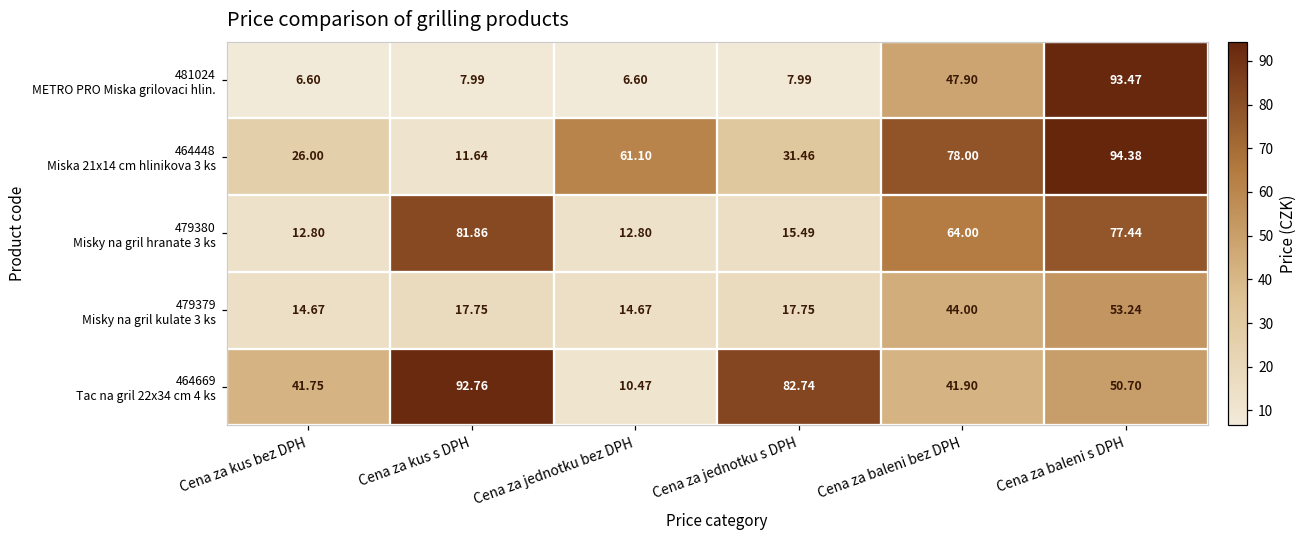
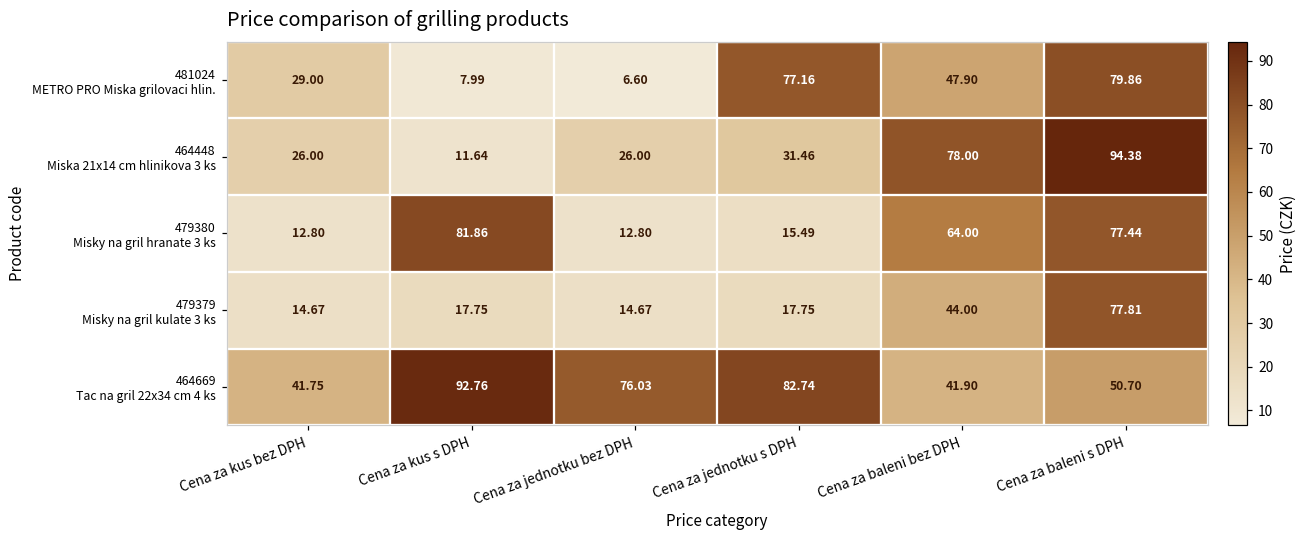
  {
    "481024 METRO PRO Miska grilovaci hlin.": {
-     "Cena za kus bez DPH": 6.60,
+     "Cena za kus bez DPH": 29.00,
      "Cena za kus s DPH": 7.99,
      "Cena za jednotku bez DPH": 6.60,
-     "Cena za jednotku s DPH": 7.99,
+     "Cena za jednotku s DPH": 77.16,
      "Cena za baleni bez DPH": 47.90,
-     "Cena za baleni s DPH": 93.47
+     "Cena za baleni s DPH": 79.86
    },
    "464448 Miska 21x14 cm hlinikova 3 ks": {
      "Cena za kus bez DPH": 26.00,
      "Cena za kus s DPH": 11.64,
-     "Cena za jednotku bez DPH": 61.10,
+     "Cena za jednotku bez DPH": 26.00,
      "Cena za jednotku s DPH": 31.46,
      "Cena za baleni bez DPH": 78.00,
      "Cena za baleni s DPH": 94.38
    },
    "479380 Misky na gril hranate 3 ks": {
      "Cena za kus bez DPH": 12.80,
      "Cena za kus s DPH": 81.86,
      "Cena za jednotku bez DPH": 12.80,
      "Cena za jednotku s DPH": 15.49,
      "Cena za baleni bez DPH": 64.00,
      "Cena za baleni s DPH": 77.44
    },
    "479379 Misky na gril kulate 3 ks": {
      "Cena za kus bez DPH": 14.67,
      "Cena za kus s DPH": 17.75,
      "Cena za jednotku bez DPH": 14.67,
      "Cena za jednotku s DPH": 17.75,
      "Cena za baleni bez DPH": 44.00,
-     "Cena za baleni s DPH": 53.24
+     "Cena za baleni s DPH": 77.81
    },
    "464669 Tac na gril 22x34 cm 4 ks": {
      "Cena za kus bez DPH": 41.75,
      "Cena za kus s DPH": 92.76,
-     "Cena za jednotku bez DPH": 10.47,
+     "Cena za jednotku bez DPH": 76.03,
      "Cena za jednotku s DPH": 82.74,
      "Cena za baleni bez DPH": 41.90,
      "Cena za baleni s DPH": 50.70
    }
  }
